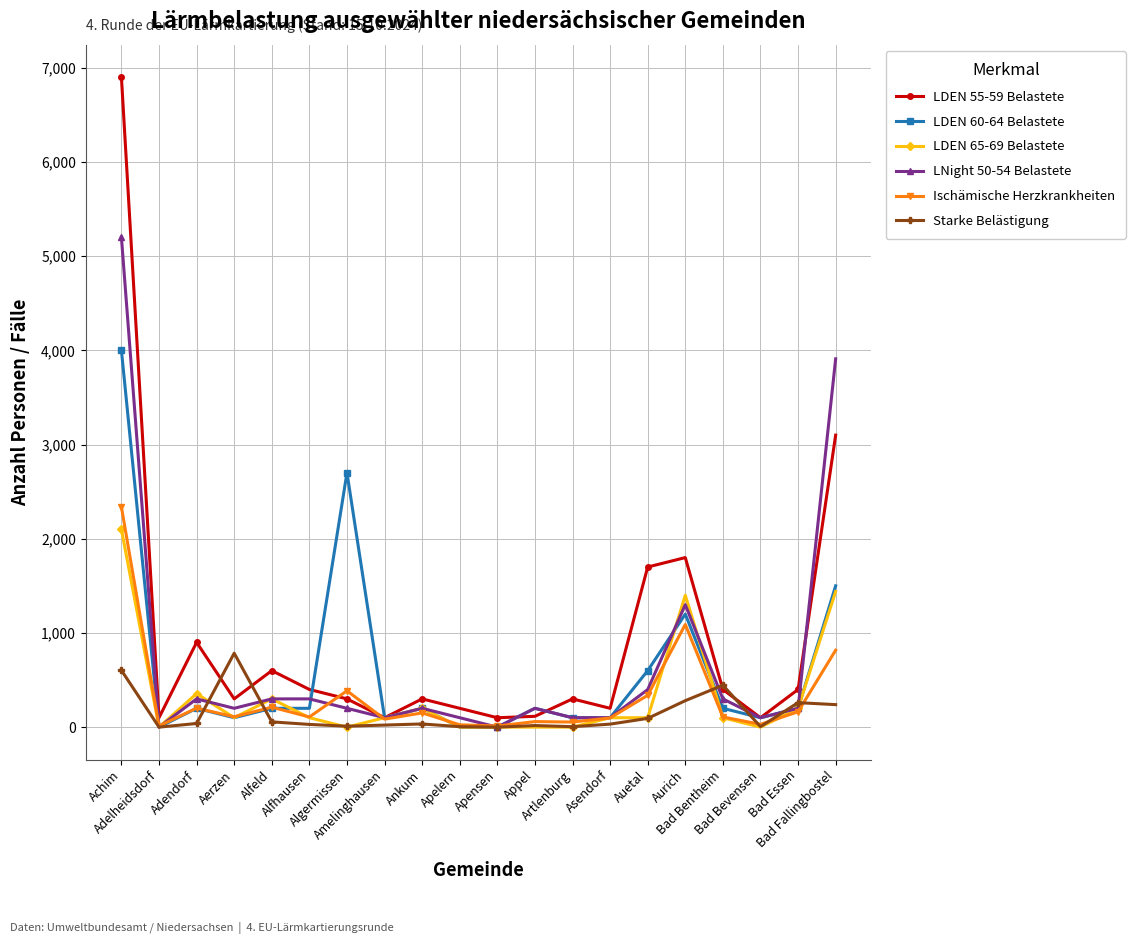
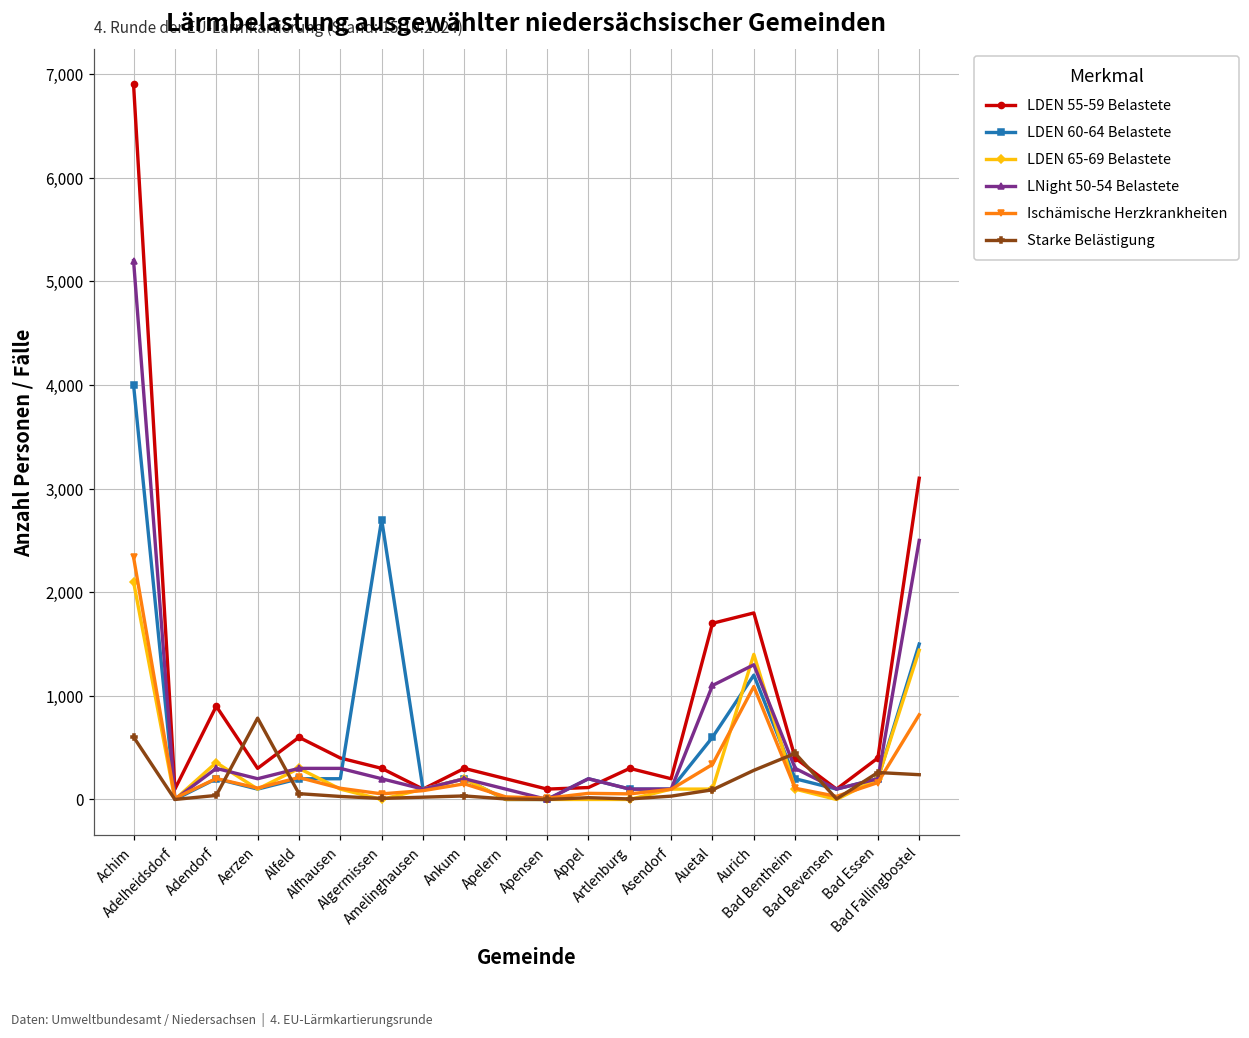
  {
    "LDEN 55-59 Belastete": {
      "Achim": "6,900",
      "Adelheidsdorf": "100",
      "Adendorf": "900",
      "Aerzen": "300",
      "Alfeld": "600",
      "Alfhausen": "400",
      "Algermissen": "300",
      "Ankum": "300",
      "Apelern": "200",
      "Apensen": "100",
      "Appel": "100",
      "Artlenburg": "300",
      "Asendorf": "200",
      "Auetal": "1,700",
      "Aurich": "1,800",
      "Bad Bentheim": "400",
      "Bad Essen": "400",
      "Bad Fallingbostel": "3,100"
    },
    "LDEN 60-64 Belastete": {
      "Achim": "4,000",
      "Alfhausen": "200",
      "Algermissen": "2,700",
      "Auetal": "600",
      "Aurich": "1,200",
      "Bad Bentheim": "200",
      "Bad Fallingbostel": "1,500"
    },
    "LDEN 65-69 Belastete": {
      "Achim": "2,100",
      "Adendorf": "400",
      "Aurich": "1,400",
      "Bad Fallingbostel": "1,400"
    },
    "LNight 50-54 Belastete": {
      "Achim": "5,200",
      "Adendorf": "300",
      "Aerzen": "200",
      "Alfhausen": "300",
      "Algermissen": "200",
      "Apelern": "100",
-     "Auetal": "400",
+     "Auetal": "1,100",
      "Aurich": "1,300",
      "Bad Bentheim": "300",
-     "Bad Fallingbostel": "3,900"
+     "Bad Fallingbostel": "2,500"
    },
    "Ischämische Herzkrankheiten": {
      "Achim": "2,300",
-     "Algermissen": "400",
+     "Algermissen": "100",
      "Ankum": "200",
      "Appel": "100",
      "Artlenburg": "100",
      "Auetal": "300",
      "Aurich": "1,100",
      "Bad Essen": "200",
      "Bad Fallingbostel": "800"
    },
    "Starke Belästigung": {
      "Achim": "600",
      "Adendorf": "0",
      "Aerzen": "800",
      "Alfeld": "100",
      "Alfhausen": "0",
      "Amelinghausen": "0",
      "Ankum": "0",
      "Asendorf": "0",
      "Aurich": "300",
      "Bad Bentheim": "400",
      "Bad Essen": "300",
      "Bad Fallingbostel": "200"
    }
  }
